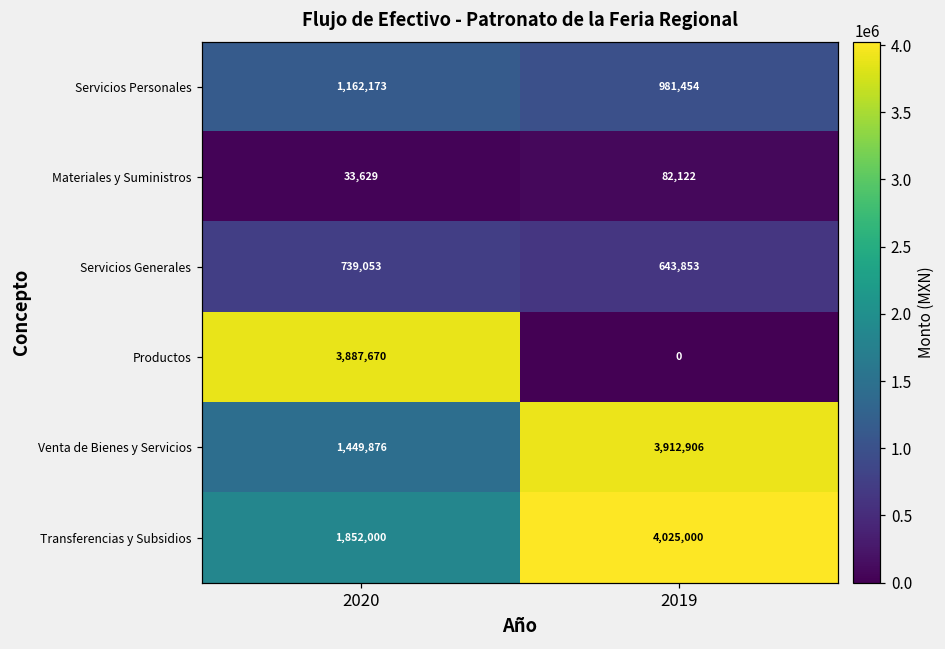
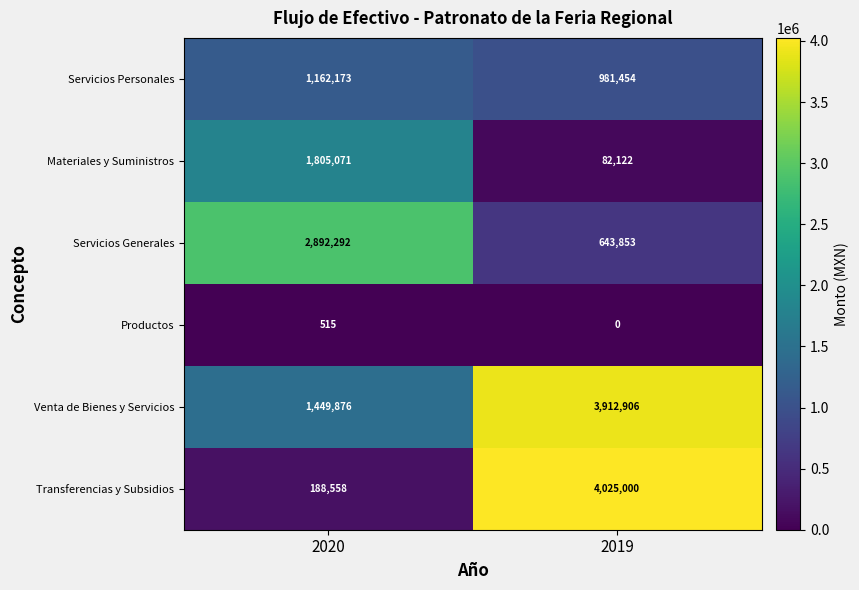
  {
    "Servicios Personales": {
      "2020": "1,162,173",
      "2019": "981,454"
    },
    "Materiales y Suministros": {
-     "2020": "33,629",
+     "2020": "1,805,071",
      "2019": "82,122"
    },
    "Servicios Generales": {
-     "2020": "739,053",
+     "2020": "2,892,292",
      "2019": "643,853"
    },
    "Productos": {
-     "2020": "3,887,670",
+     "2020": "515",
      "2019": "0"
    },
    "Venta de Bienes y Servicios": {
      "2020": "1,449,876",
      "2019": "3,912,906"
    },
    "Transferencias y Subsidios": {
-     "2020": "1,852,000",
+     "2020": "188,558",
      "2019": "4,025,000"
    }
  }
